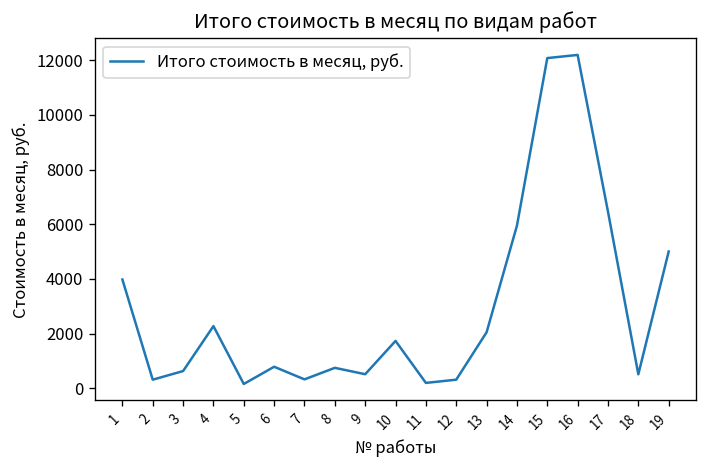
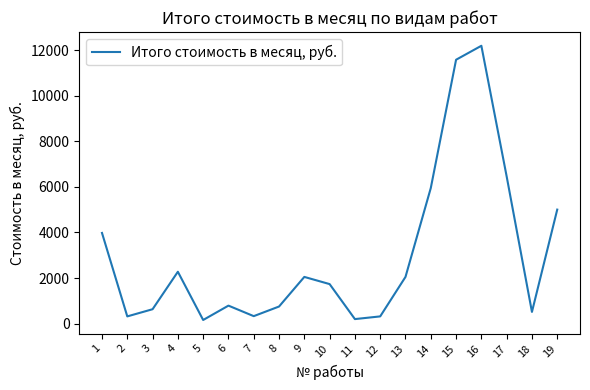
  {
    "1": 4000,
    "2": 300,
    "3": 600,
    "4": 2300,
    "5": 200,
    "6": 800,
    "7": 300,
    "8": 700,
-   "9": 500,
+   "9": 2000,
    "10": 1700,
    "11": 200,
    "12": 300,
    "13": 2000,
    "14": 5900,
-   "15": 12100,
+   "15": 11600,
    "16": 12200,
    "17": 6500,
    "18": 500,
    "19": 5000
  }
